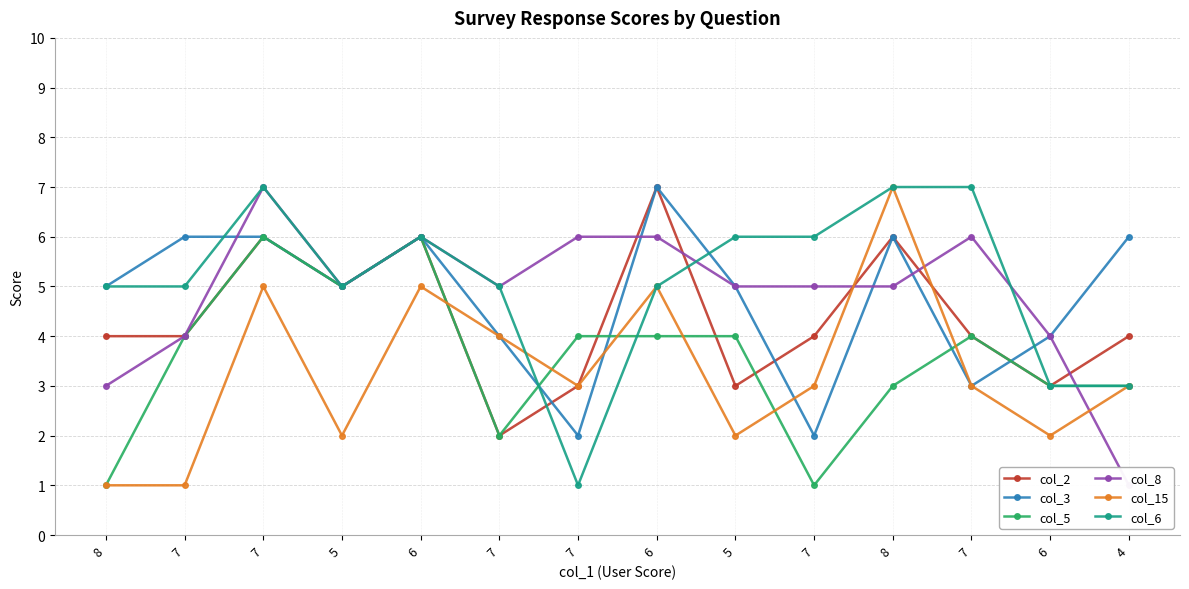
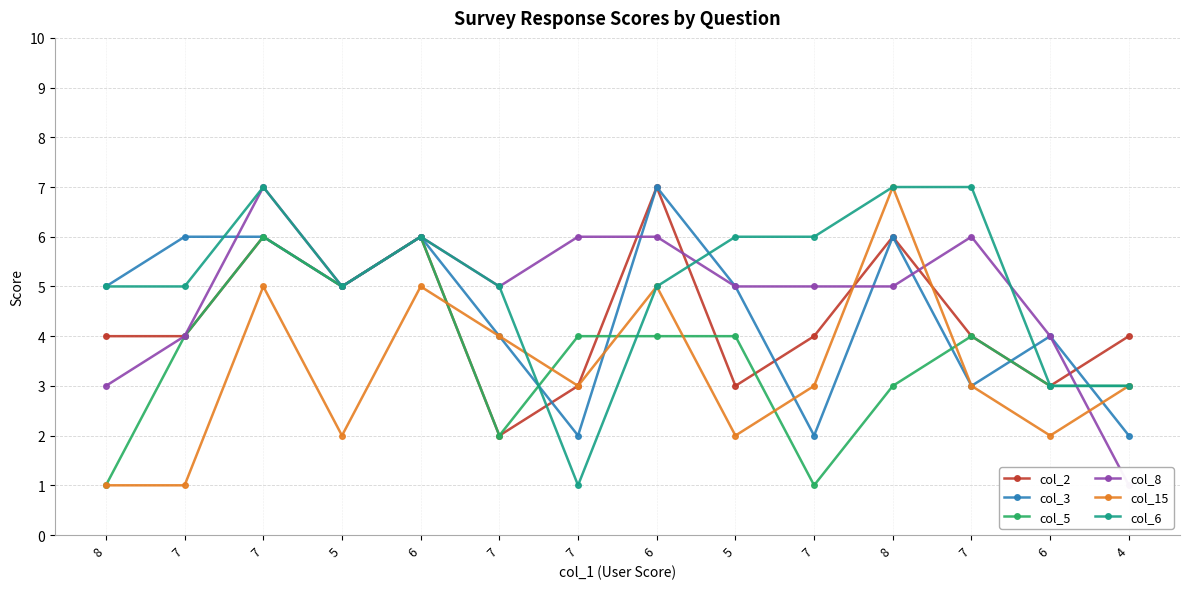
  {
    "col_2": {
      "4": 4
    },
    "col_3": {
-     "4": 6
+     "4": 2
    }
  }
